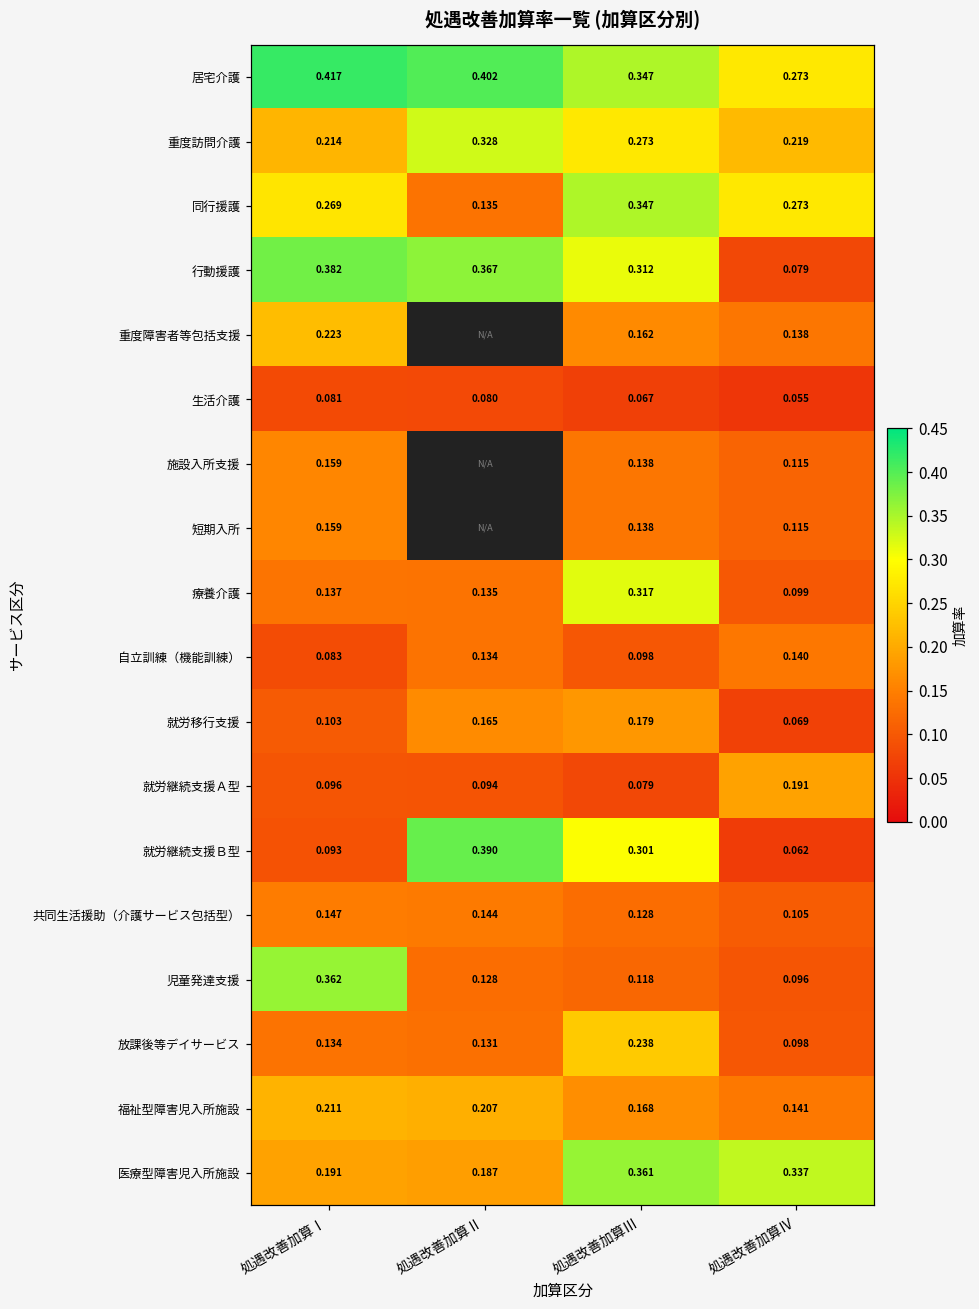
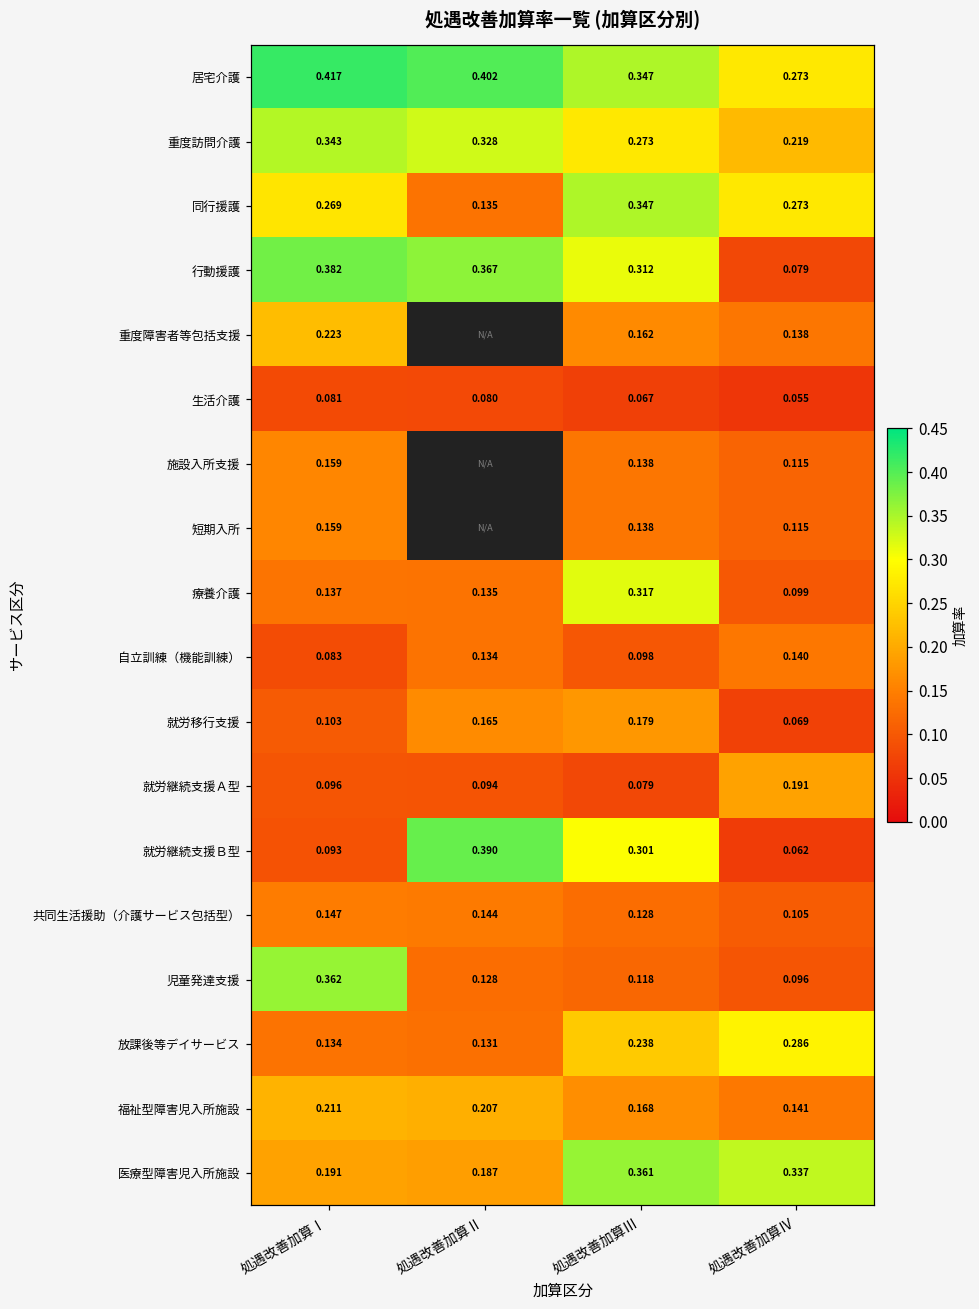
  {
    "居宅介護": {
      "処遇改善加算Ⅰ": 0.417,
      "処遇改善加算Ⅱ": 0.402,
      "処遇改善加算Ⅲ": 0.347,
      "処遇改善加算Ⅳ": 0.273
    },
    "重度訪問介護": {
-     "処遇改善加算Ⅰ": 0.214,
+     "処遇改善加算Ⅰ": 0.343,
      "処遇改善加算Ⅱ": 0.328,
      "処遇改善加算Ⅲ": 0.273,
      "処遇改善加算Ⅳ": 0.219
    },
    "同行援護": {
      "処遇改善加算Ⅰ": 0.269,
      "処遇改善加算Ⅱ": 0.135,
      "処遇改善加算Ⅲ": 0.347,
      "処遇改善加算Ⅳ": 0.273
    },
    "行動援護": {
      "処遇改善加算Ⅰ": 0.382,
      "処遇改善加算Ⅱ": 0.367,
      "処遇改善加算Ⅲ": 0.312,
      "処遇改善加算Ⅳ": 0.079
    },
    "重度障害者等包括支援": {
      "処遇改善加算Ⅰ": 0.223,
      "処遇改善加算Ⅲ": 0.162,
      "処遇改善加算Ⅳ": 0.138
    },
    "生活介護": {
      "処遇改善加算Ⅰ": 0.081,
      "処遇改善加算Ⅱ": 0.080,
      "処遇改善加算Ⅲ": 0.067,
      "処遇改善加算Ⅳ": 0.055
    },
    "施設入所支援": {
      "処遇改善加算Ⅰ": 0.159,
      "処遇改善加算Ⅲ": 0.138,
      "処遇改善加算Ⅳ": 0.115
    },
    "短期入所": {
      "処遇改善加算Ⅰ": 0.159,
      "処遇改善加算Ⅲ": 0.138,
      "処遇改善加算Ⅳ": 0.115
    },
    "療養介護": {
      "処遇改善加算Ⅰ": 0.137,
      "処遇改善加算Ⅱ": 0.135,
      "処遇改善加算Ⅲ": 0.317,
      "処遇改善加算Ⅳ": 0.099
    },
    "自立訓練（機能訓練）": {
      "処遇改善加算Ⅰ": 0.083,
      "処遇改善加算Ⅱ": 0.134,
      "処遇改善加算Ⅲ": 0.098,
      "処遇改善加算Ⅳ": 0.140
    },
    "就労移行支援": {
      "処遇改善加算Ⅰ": 0.103,
      "処遇改善加算Ⅱ": 0.165,
      "処遇改善加算Ⅲ": 0.179,
      "処遇改善加算Ⅳ": 0.069
    },
    "就労継続支援Ａ型": {
      "処遇改善加算Ⅰ": 0.096,
      "処遇改善加算Ⅱ": 0.094,
      "処遇改善加算Ⅲ": 0.079,
      "処遇改善加算Ⅳ": 0.191
    },
    "就労継続支援Ｂ型": {
      "処遇改善加算Ⅰ": 0.093,
      "処遇改善加算Ⅱ": 0.390,
      "処遇改善加算Ⅲ": 0.301,
      "処遇改善加算Ⅳ": 0.062
    },
    "共同生活援助（介護サービス包括型）": {
      "処遇改善加算Ⅰ": 0.147,
      "処遇改善加算Ⅱ": 0.144,
      "処遇改善加算Ⅲ": 0.128,
      "処遇改善加算Ⅳ": 0.105
    },
    "児童発達支援": {
      "処遇改善加算Ⅰ": 0.362,
      "処遇改善加算Ⅱ": 0.128,
      "処遇改善加算Ⅲ": 0.118,
      "処遇改善加算Ⅳ": 0.096
    },
    "放課後等デイサービス": {
      "処遇改善加算Ⅰ": 0.134,
      "処遇改善加算Ⅱ": 0.131,
      "処遇改善加算Ⅲ": 0.238,
-     "処遇改善加算Ⅳ": 0.098
+     "処遇改善加算Ⅳ": 0.286
    },
    "福祉型障害児入所施設": {
      "処遇改善加算Ⅰ": 0.211,
      "処遇改善加算Ⅱ": 0.207,
      "処遇改善加算Ⅲ": 0.168,
      "処遇改善加算Ⅳ": 0.141
    },
    "医療型障害児入所施設": {
      "処遇改善加算Ⅰ": 0.191,
      "処遇改善加算Ⅱ": 0.187,
      "処遇改善加算Ⅲ": 0.361,
      "処遇改善加算Ⅳ": 0.337
    }
  }
